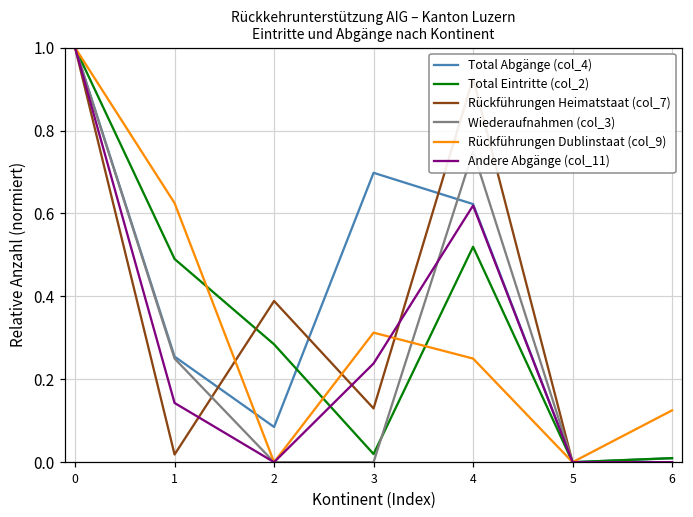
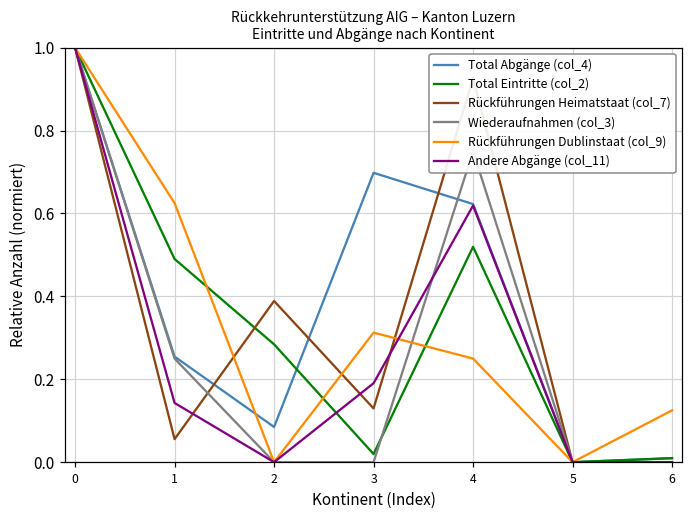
  {
    "Total Abgänge (col_4)": {
      "2": 0.08,
      "3": 0.70
    },
    "Total Eintritte (col_2)": {
      "1": 0.49,
      "2": 0.28,
      "3": 0.02,
      "4": 0.52
    },
    "Rückführungen Heimatstaat (col_7)": {
-     "1": 0.02,
+     "1": 0.06,
      "2": 0.39,
      "3": 0.13
    },
    "Wiederaufnahmen (col_3)": {
      "3": 0.00
    },
    "Rückführungen Dublinstaat (col_9)": {
      "1": 0.63,
      "3": 0.31,
      "4": 0.25,
      "6": 0.13
    },
    "Andere Abgänge (col_11)": {
      "1": 0.14,
-     "3": 0.24
+     "3": 0.19
    }
  }
